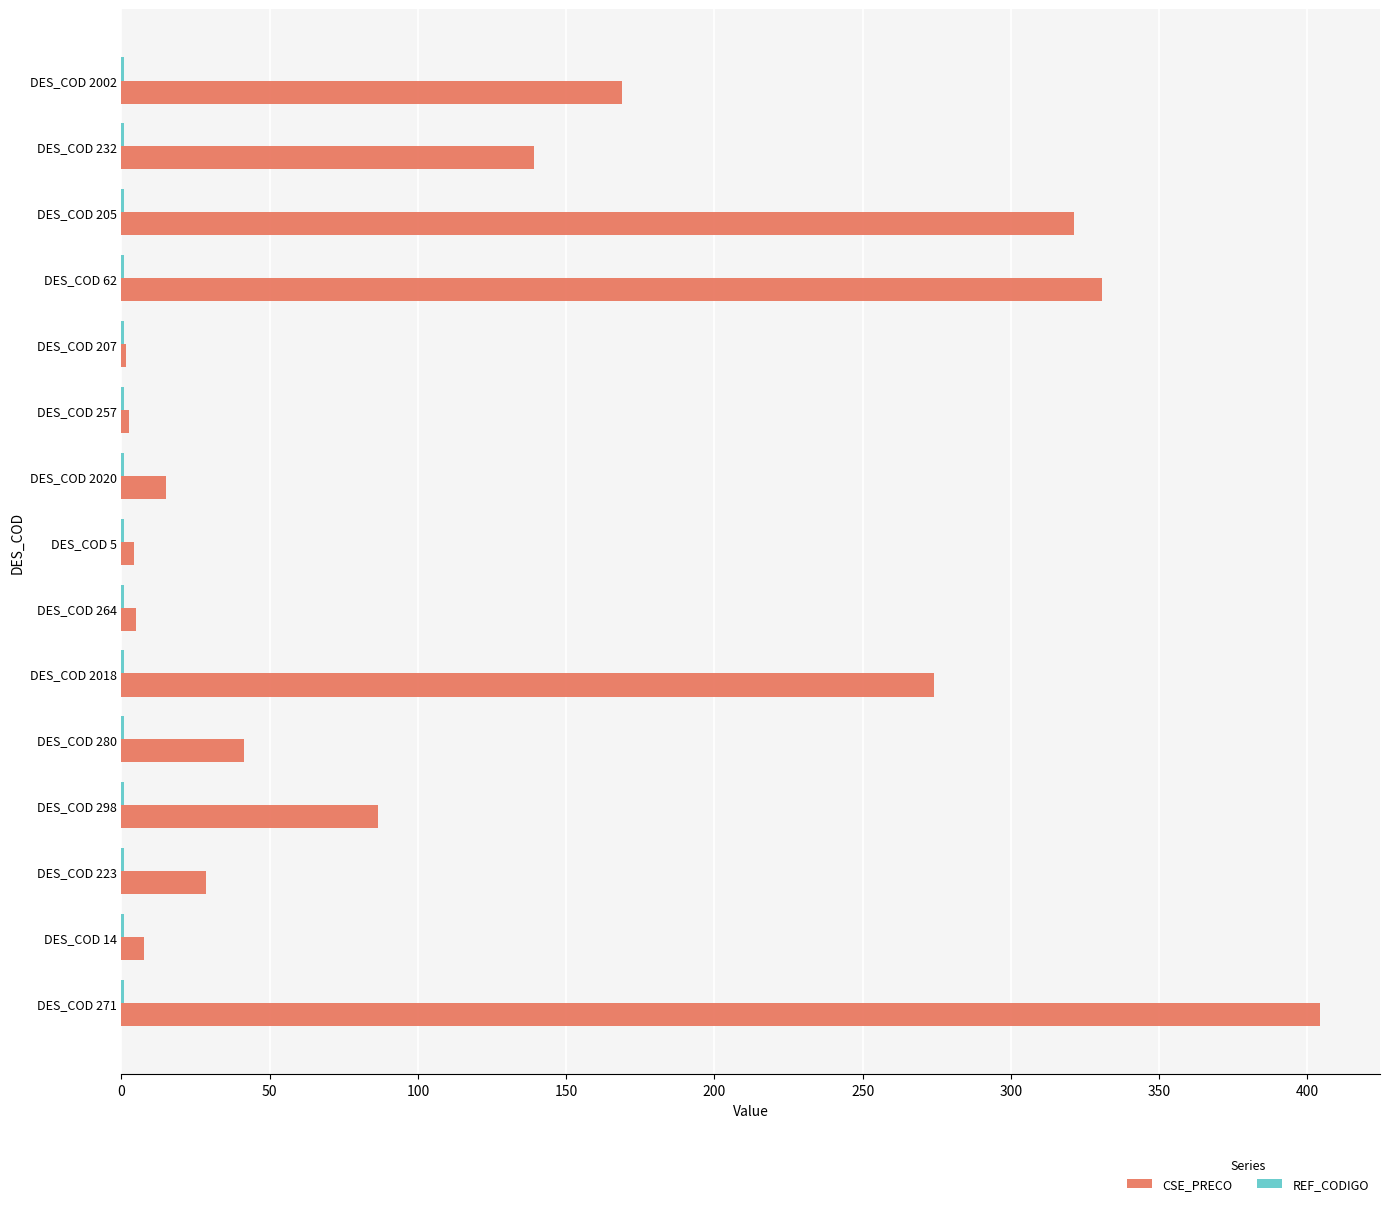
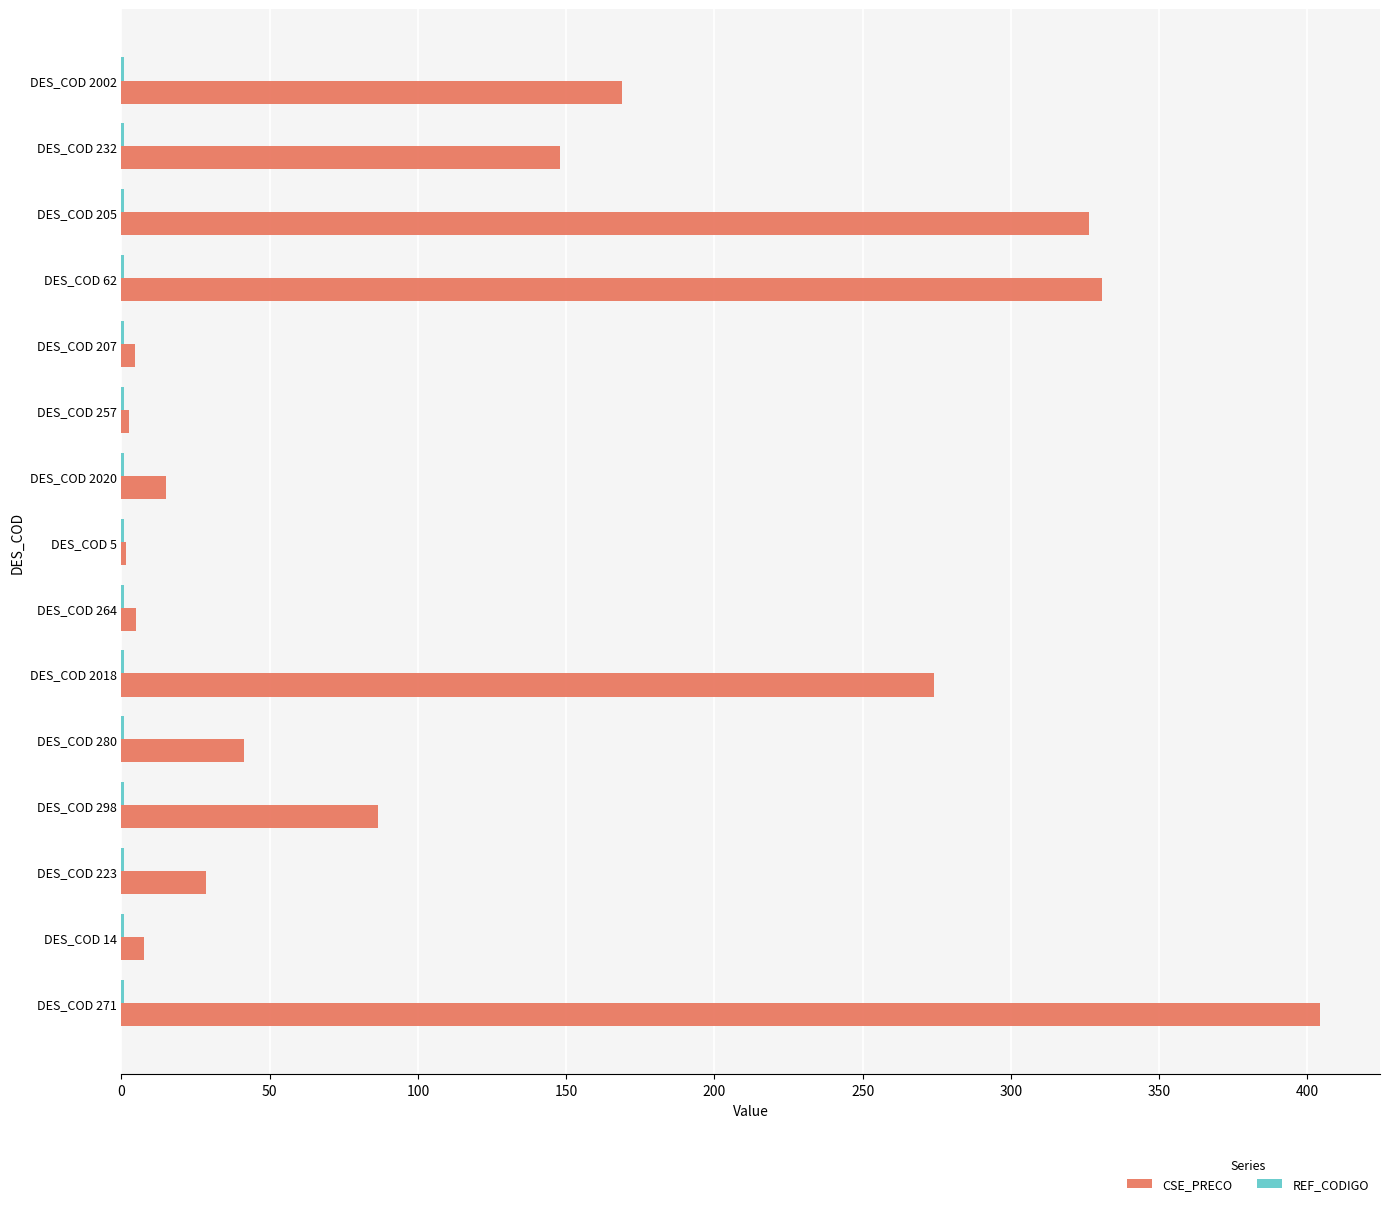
  {
    "CSE_PRECO": {
      "DES_COD 2002": 169,
-     "DES_COD 232": 139,
-     "DES_COD 205": 321,
+     "DES_COD 232": 148,
+     "DES_COD 205": 326,
      "DES_COD 62": 331,
-     "DES_COD 207": 2,
+     "DES_COD 207": 4,
      "DES_COD 257": 3,
      "DES_COD 2020": 15,
-     "DES_COD 5": 4,
+     "DES_COD 5": 1,
      "DES_COD 264": 5,
      "DES_COD 2018": 274,
      "DES_COD 280": 41,
      "DES_COD 298": 87,
      "DES_COD 223": 29,
      "DES_COD 14": 8,
      "DES_COD 271": 404
    },
    "REF_CODIGO": {
      "DES_COD 2002": 1,
      "DES_COD 232": 1,
      "DES_COD 205": 1,
      "DES_COD 62": 1,
      "DES_COD 207": 1,
      "DES_COD 257": 1,
      "DES_COD 2020": 1,
      "DES_COD 5": 1,
      "DES_COD 264": 1,
      "DES_COD 2018": 1,
      "DES_COD 280": 1,
      "DES_COD 298": 1,
      "DES_COD 223": 1,
      "DES_COD 14": 1,
      "DES_COD 271": 1
    }
  }
